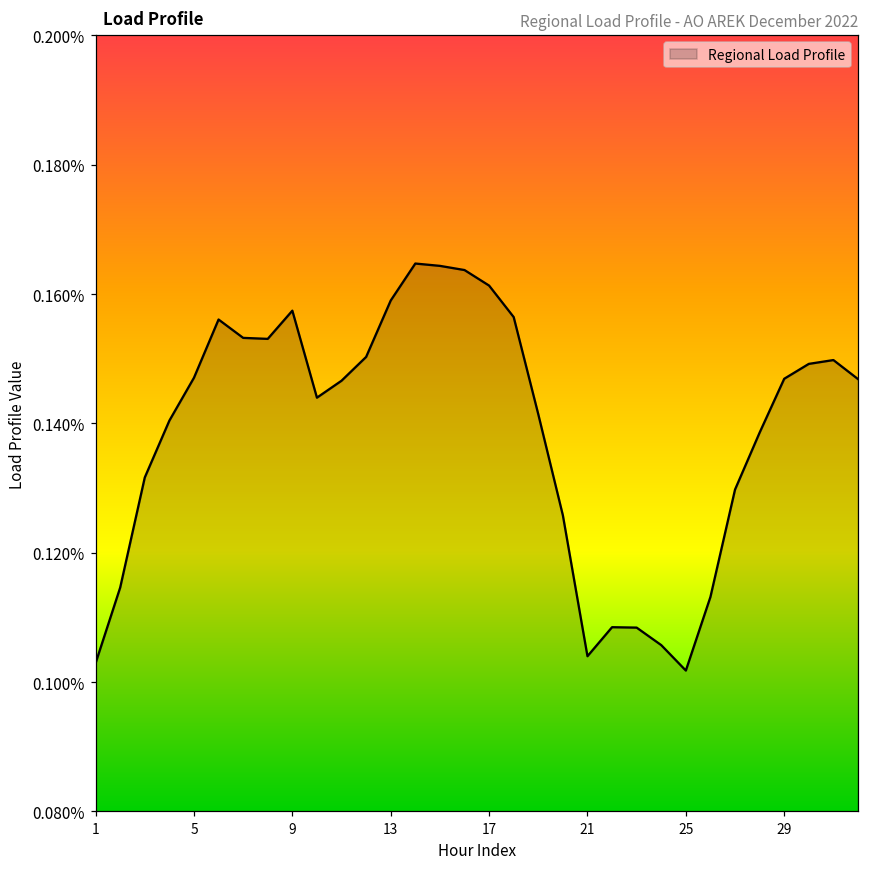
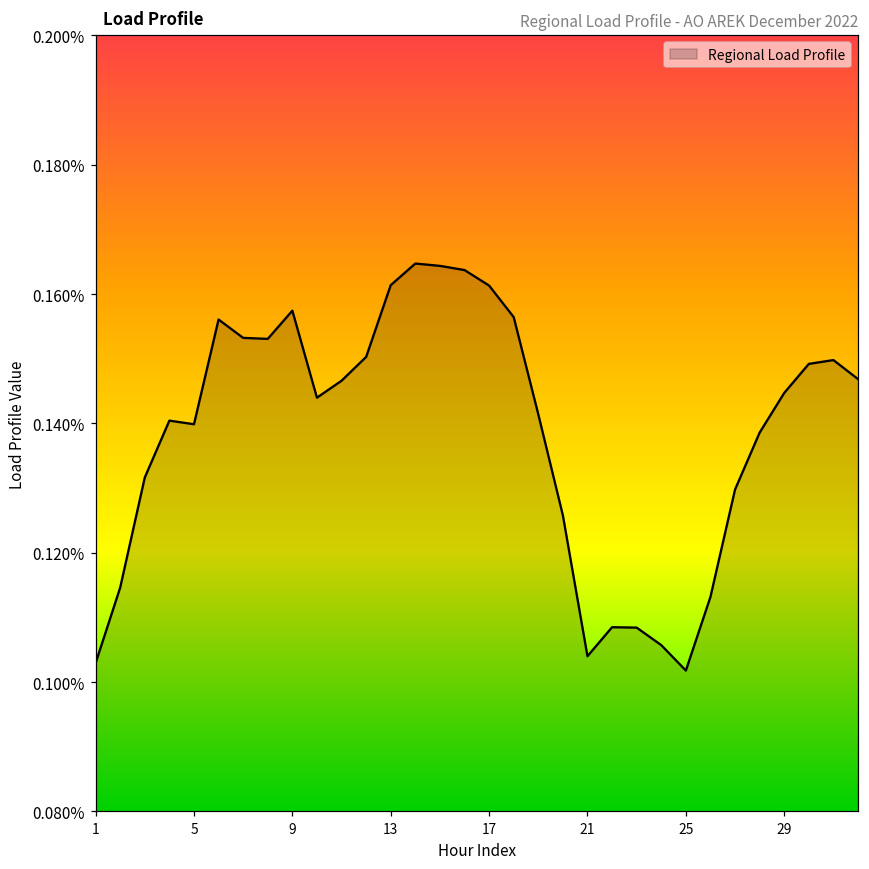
  {
    "1": "0.103%",
-   "5": "0.147%",
+   "5": "0.140%",
    "9": "0.157%",
-   "13": "0.159%",
+   "13": "0.161%",
    "17": "0.161%",
    "21": "0.104%",
    "25": "0.102%",
-   "29": "0.147%"
+   "29": "0.145%"
  }
